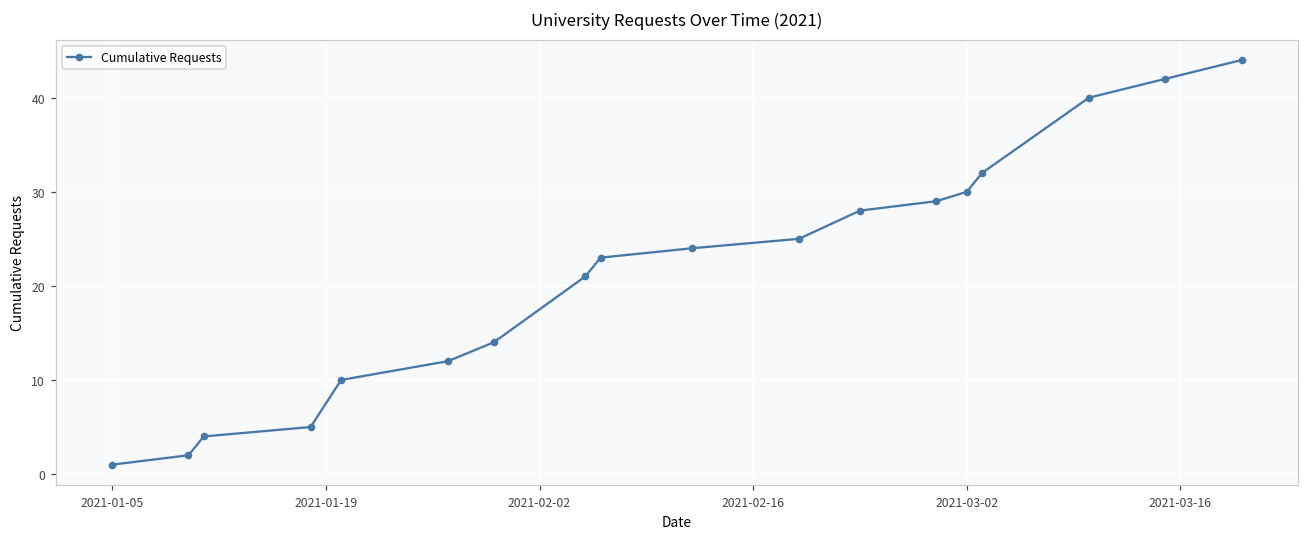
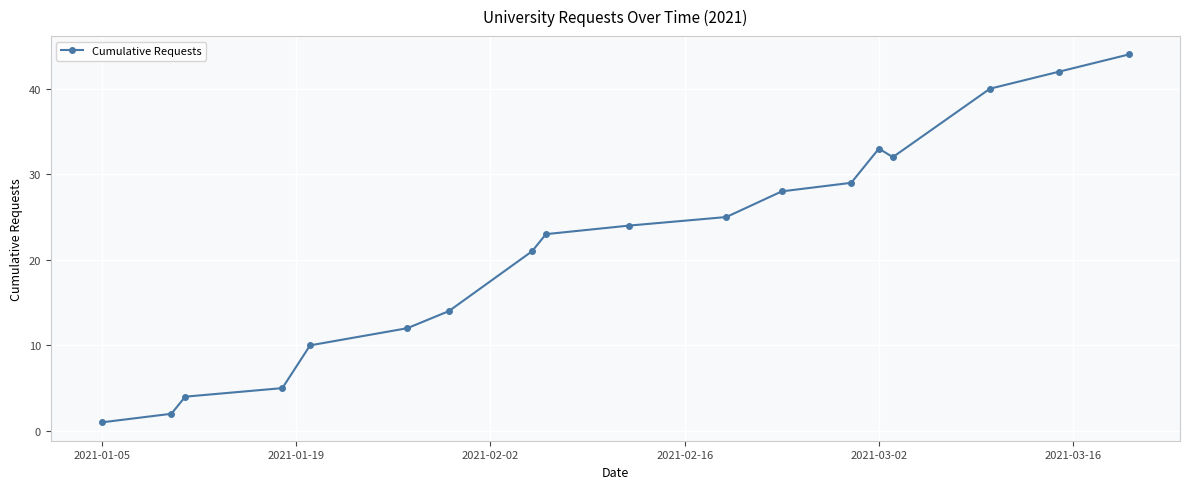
  {
    "2021-01-05": 1,
-   "2021-03-02": 30
+   "2021-03-02": 33
  }
